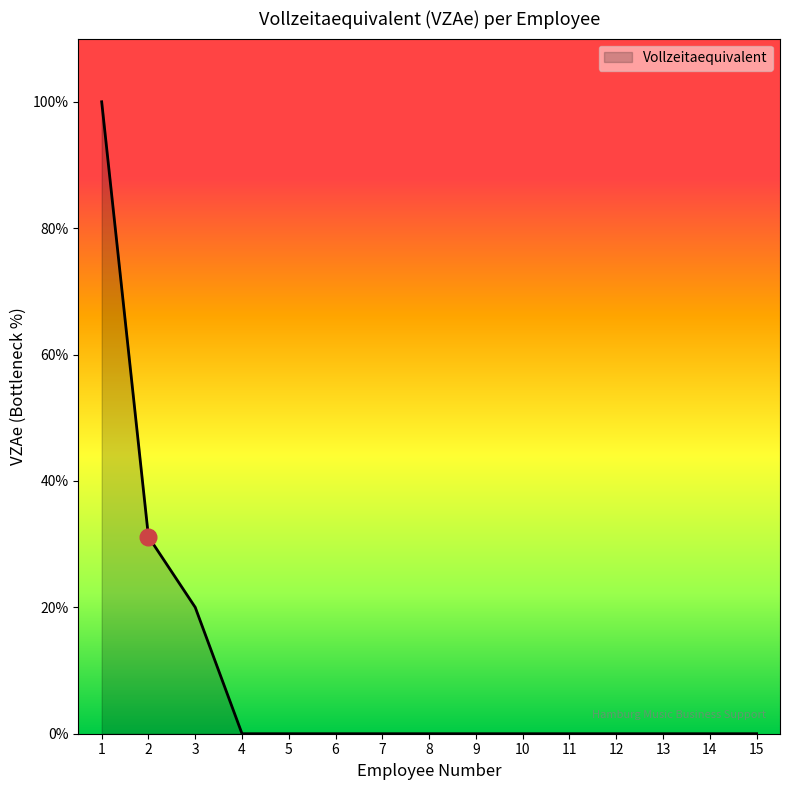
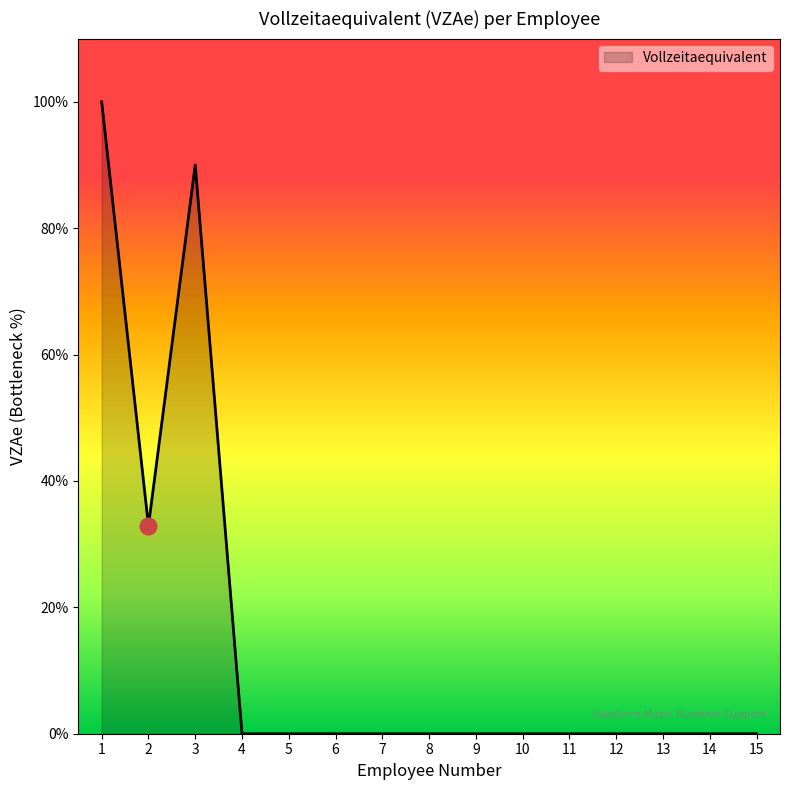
  {
    "Vollzeitaequivalent": {
      "1": "100%",
-     "2": "31%",
-     "3": "20%",
+     "2": "33%",
+     "3": "90%",
      "4": "0%",
      "5": "0%",
      "6": "0%",
      "7": "0%",
      "8": "0%",
      "9": "0%",
      "10": "0%",
      "11": "0%",
      "12": "0%",
      "13": "0%",
      "14": "0%",
      "15": "0%"
    }
  }
